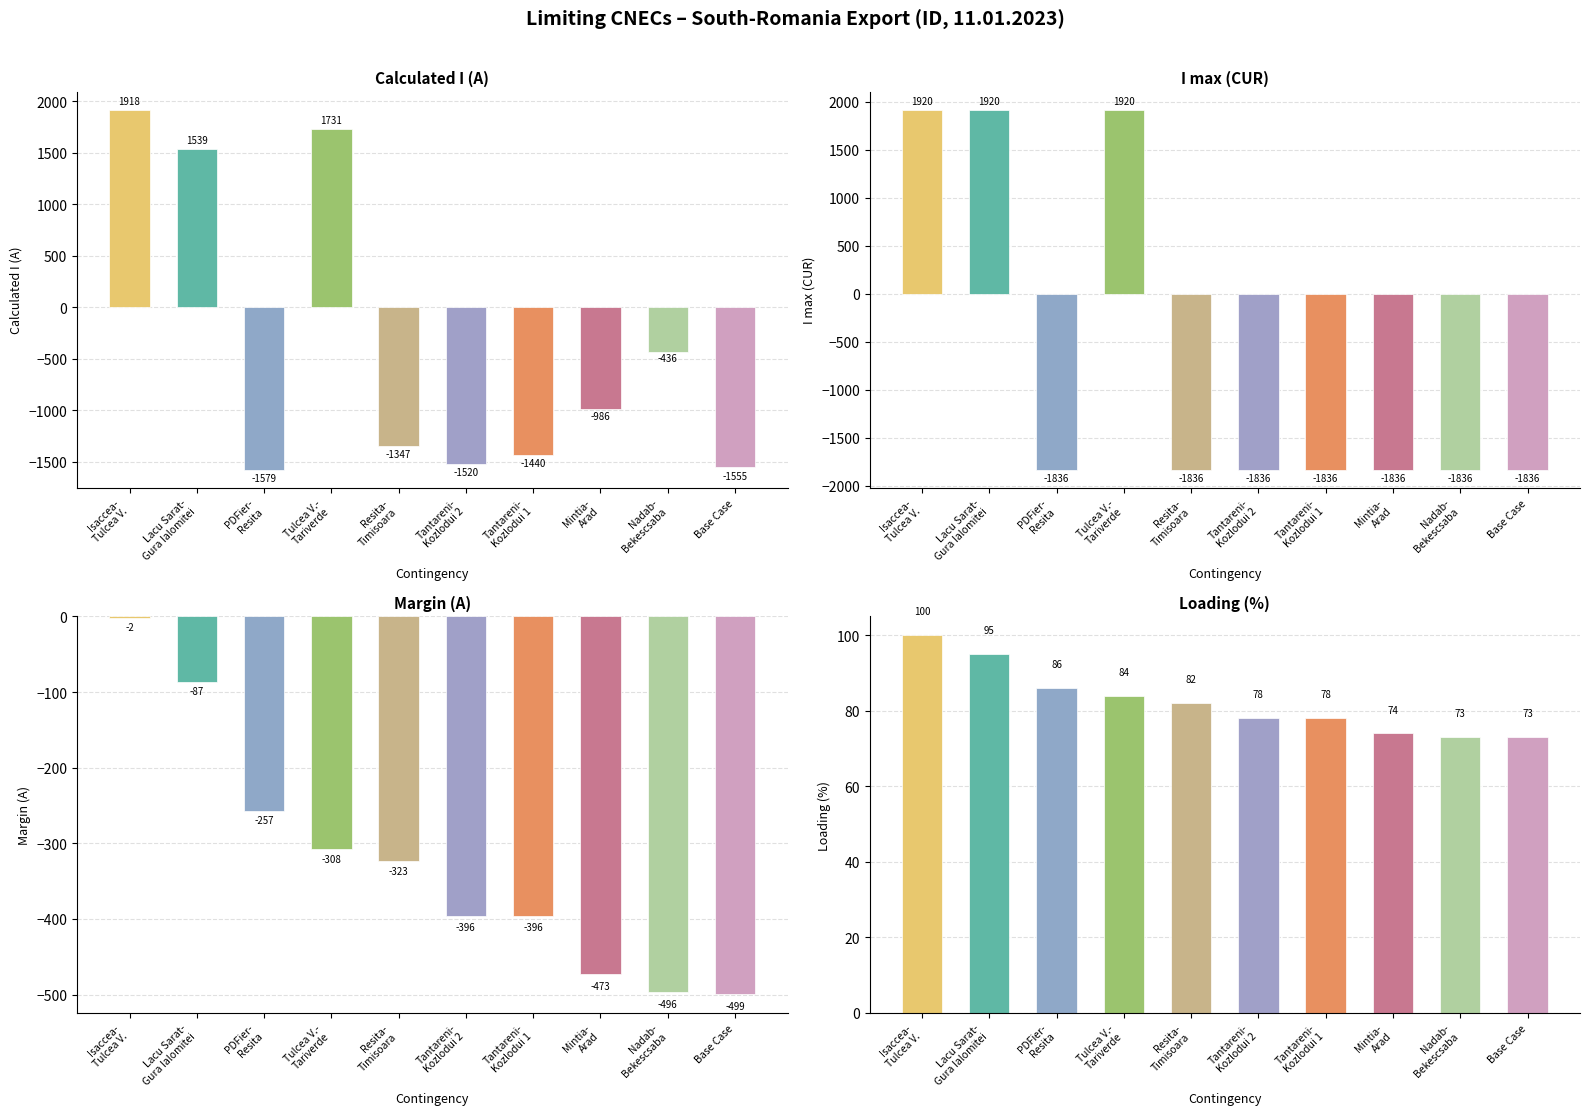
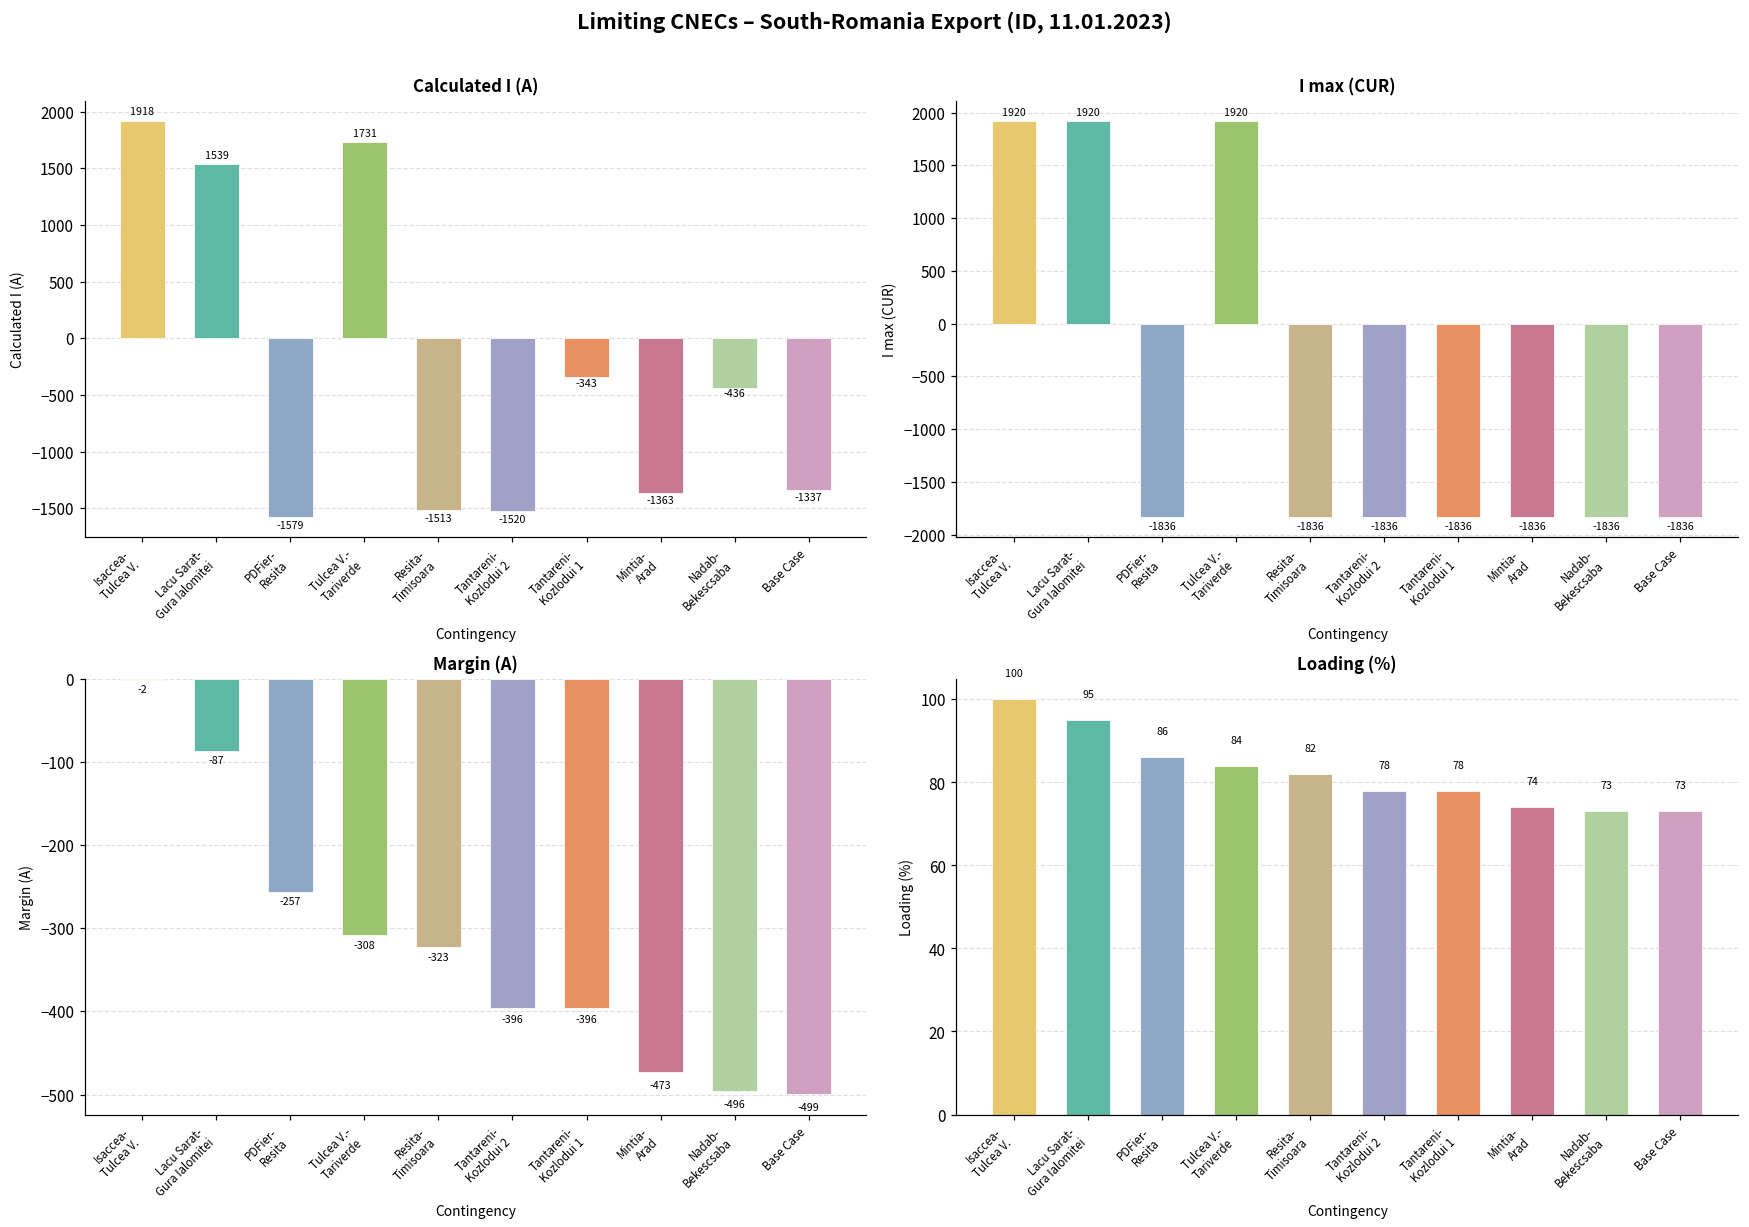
  {
    "Calculated I (A)": {
      "Isaccea- Tulcea V.": 1918,
      "Lacu Sarat- Gura Ialomitei": 1539,
      "PDFier- Resita": -1579,
      "Tulcea V.- Tariverde": 1731,
-     "Resita- Timisoara": -1347,
+     "Resita- Timisoara": -1513,
      "Tantareni- Kozlodui 2": -1520,
-     "Tantareni- Kozlodui 1": -1440,
-     "Mintia- Arad": -986,
+     "Tantareni- Kozlodui 1": -343,
+     "Mintia- Arad": -1363,
      "Nadab- Bekescsaba": -436,
-     "Base Case": -1555
+     "Base Case": -1337
    },
    "I max (CUR)": {
      "Isaccea- Tulcea V.": 1920,
      "Lacu Sarat- Gura Ialomitei": 1920,
      "PDFier- Resita": -1836,
      "Tulcea V.- Tariverde": 1920,
      "Resita- Timisoara": -1836,
      "Tantareni- Kozlodui 2": -1836,
      "Tantareni- Kozlodui 1": -1836,
      "Mintia- Arad": -1836,
      "Nadab- Bekescsaba": -1836,
      "Base Case": -1836
    },
    "Margin (A)": {
      "Isaccea- Tulcea V.": -2,
      "Lacu Sarat- Gura Ialomitei": -87,
      "PDFier- Resita": -257,
      "Tulcea V.- Tariverde": -308,
      "Resita- Timisoara": -323,
      "Tantareni- Kozlodui 2": -396,
      "Tantareni- Kozlodui 1": -396,
      "Mintia- Arad": -473,
      "Nadab- Bekescsaba": -496,
      "Base Case": -499
    },
    "Loading (%)": {
      "Isaccea- Tulcea V.": 100,
      "Lacu Sarat- Gura Ialomitei": 95,
      "PDFier- Resita": 86,
      "Tulcea V.- Tariverde": 84,
      "Resita- Timisoara": 82,
      "Tantareni- Kozlodui 2": 78,
      "Tantareni- Kozlodui 1": 78,
      "Mintia- Arad": 74,
      "Nadab- Bekescsaba": 73,
      "Base Case": 73
    }
  }
